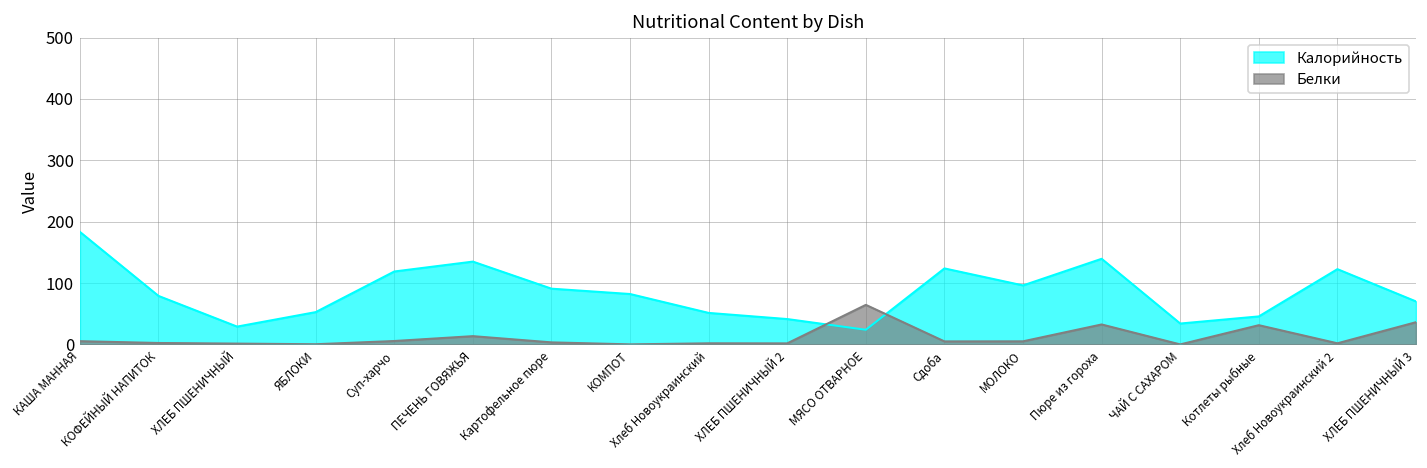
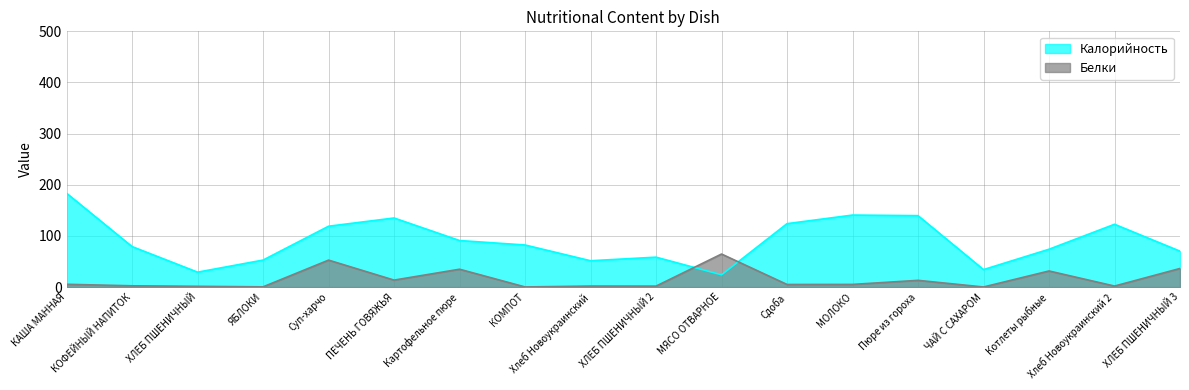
  {
    "Калорийность": {
      "КАША МАННАЯ": 180,
      "КОФЕЙНЫЙ НАПИТОК": 80,
      "ХЛЕБ ПШЕНИЧНЫЙ": 30,
      "ЯБЛОКИ": 50,
      "Суп-харчо": 120,
      "ПЕЧЕНЬ ГОВЯЖЬЯ": 140,
      "Картофельное пюре": 90,
      "КОМПОТ": 80,
      "Хлеб Новоукраинский": 50,
-     "ХЛЕБ ПШЕНИЧНЫЙ 2": 40,
+     "ХЛЕБ ПШЕНИЧНЫЙ 2": 60,
      "МЯСО ОТВАРНОЕ": 20,
      "Сдоба": 120,
-     "МОЛОКО": 100,
+     "МОЛОКО": 140,
      "Пюре из гороха": 140,
      "ЧАЙ С САХАРОМ": 30,
-     "Котлеты рыбные": 50,
+     "Котлеты рыбные": 70,
      "Хлеб Новоукраинский 2": 120,
      "ХЛЕБ ПШЕНИЧНЫЙ 3": 70
    },
    "Белки": {
      "КАША МАННАЯ": 10,
      "КОФЕЙНЫЙ НАПИТОК": 0,
      "ХЛЕБ ПШЕНИЧНЫЙ": 0,
      "ЯБЛОКИ": 0,
-     "Суп-харчо": 10,
+     "Суп-харчо": 50,
      "ПЕЧЕНЬ ГОВЯЖЬЯ": 10,
-     "Картофельное пюре": 0,
+     "Картофельное пюре": 30,
      "КОМПОТ": 0,
      "Хлеб Новоукраинский": 0,
      "ХЛЕБ ПШЕНИЧНЫЙ 2": 0,
      "МЯСО ОТВАРНОЕ": 60,
      "Сдоба": 10,
      "МОЛОКО": 10,
-     "Пюре из гороха": 30,
+     "Пюре из гороха": 10,
      "ЧАЙ С САХАРОМ": 0,
      "Котлеты рыбные": 30,
      "Хлеб Новоукраинский 2": 0,
      "ХЛЕБ ПШЕНИЧНЫЙ 3": 40
    }
  }
